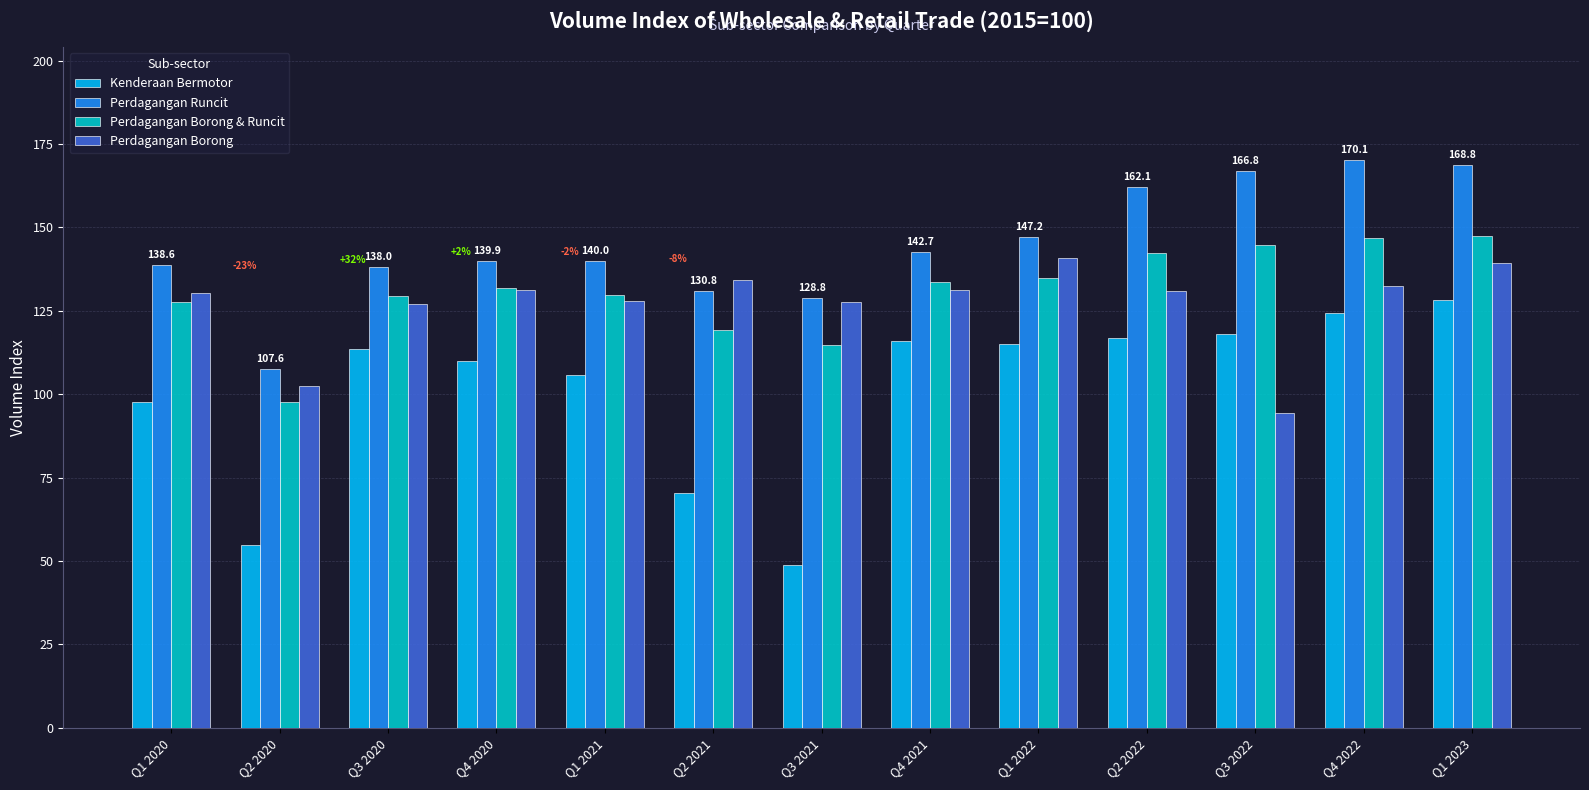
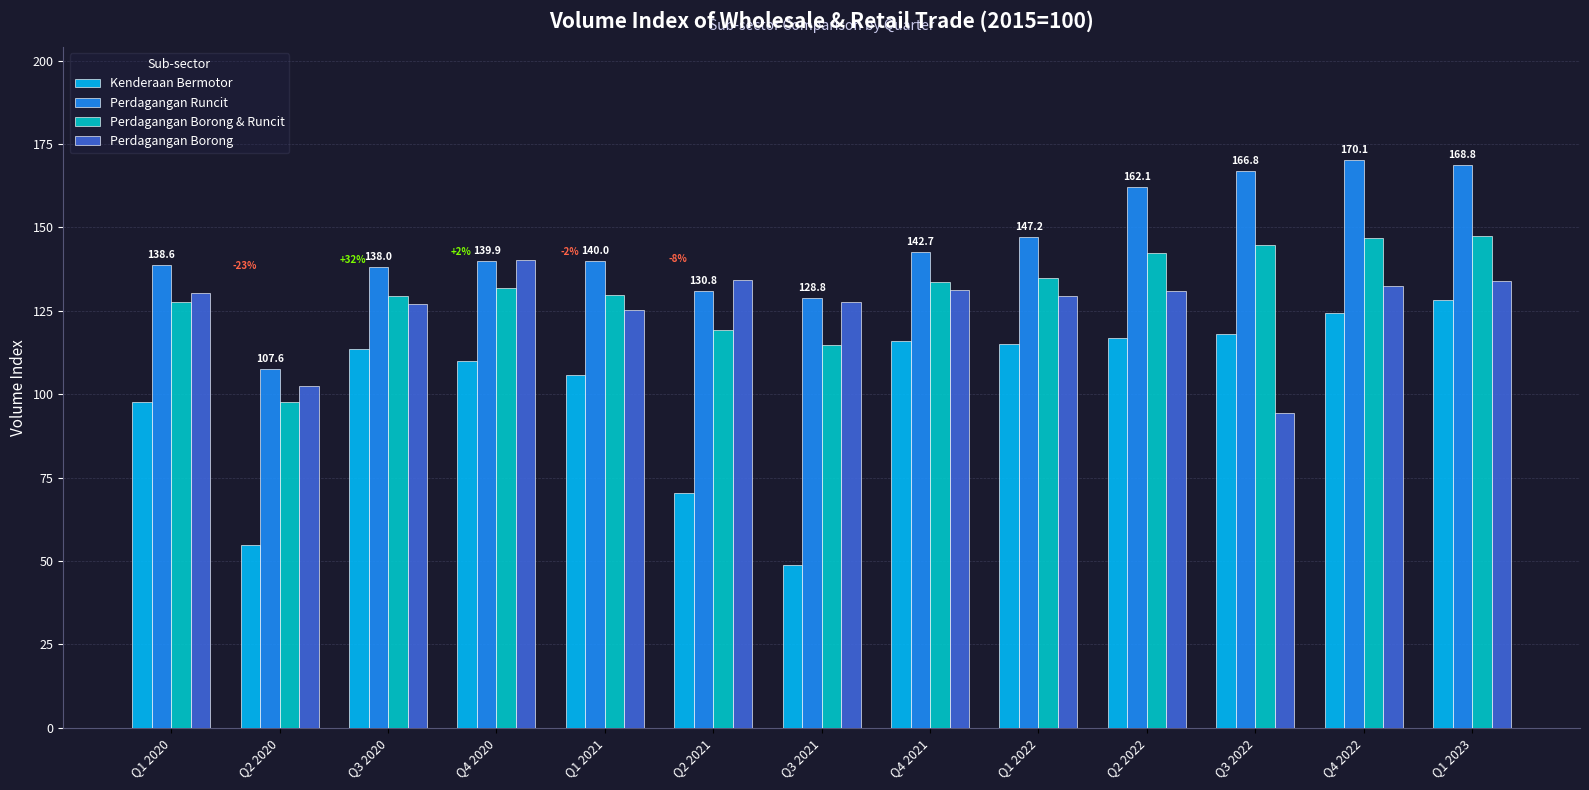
  {
    "Perdagangan Borong": {
      "Q1 2020": 130,
      "Q2 2020": 103,
      "Q3 2020": 127,
-     "Q4 2020": 131,
-     "Q1 2021": 128,
+     "Q4 2020": 140,
+     "Q1 2021": 125,
      "Q2 2021": 134,
      "Q3 2021": 128,
      "Q4 2021": 131,
-     "Q1 2022": 141,
+     "Q1 2022": 129,
      "Q2 2022": 131,
      "Q3 2022": 94,
      "Q4 2022": 132,
-     "Q1 2023": 139
+     "Q1 2023": 134
    }
  }
